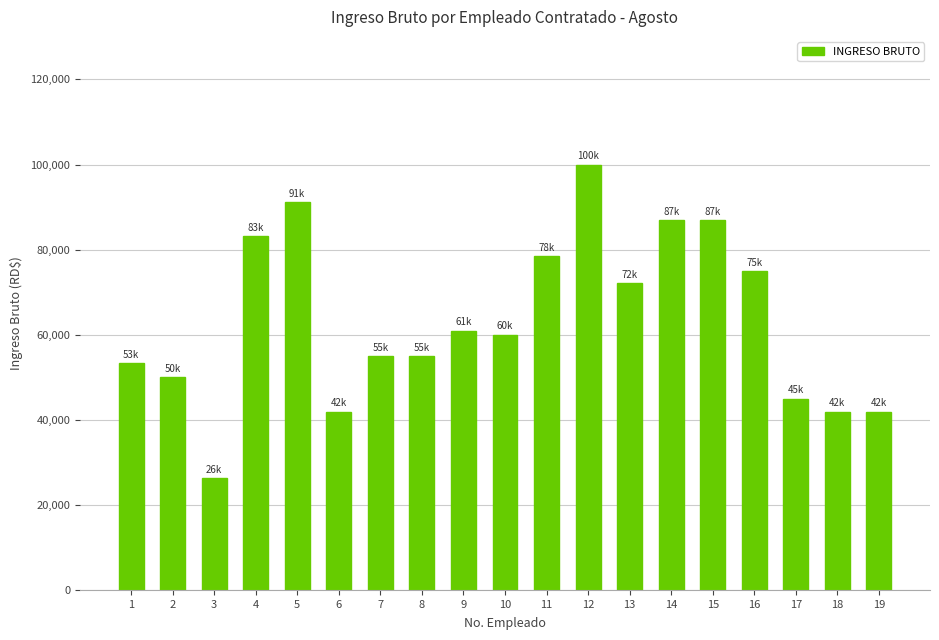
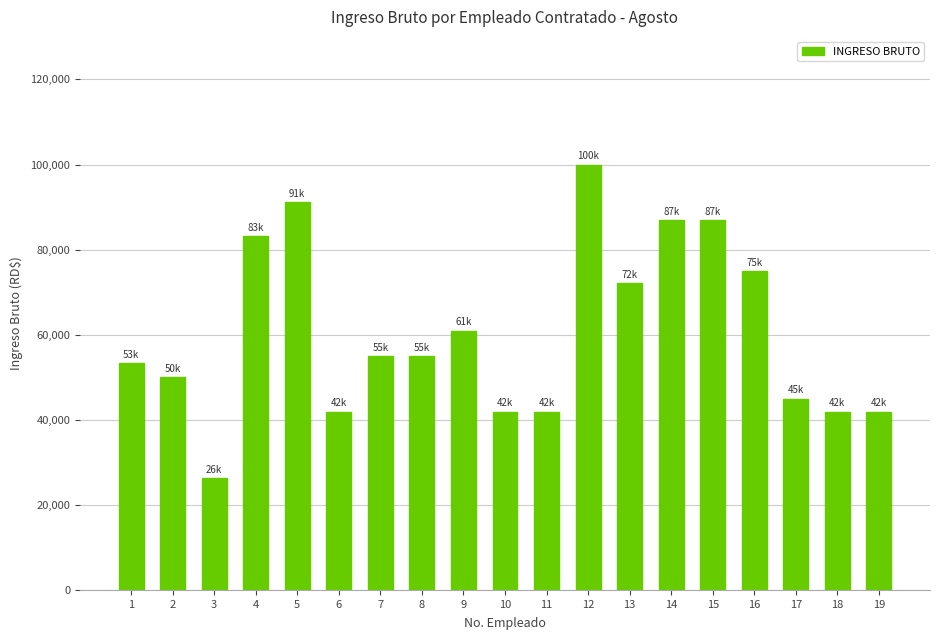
  {
    "1": "53k",
    "2": "50k",
    "3": "26k",
    "4": "83k",
    "5": "91k",
    "6": "42k",
    "7": "55k",
    "8": "55k",
    "9": "61k",
-   "10": "60k",
-   "11": "78k",
+   "10": "42k",
+   "11": "42k",
    "12": "100k",
    "13": "72k",
    "14": "87k",
    "15": "87k",
    "16": "75k",
    "17": "45k",
    "18": "42k",
    "19": "42k"
  }
